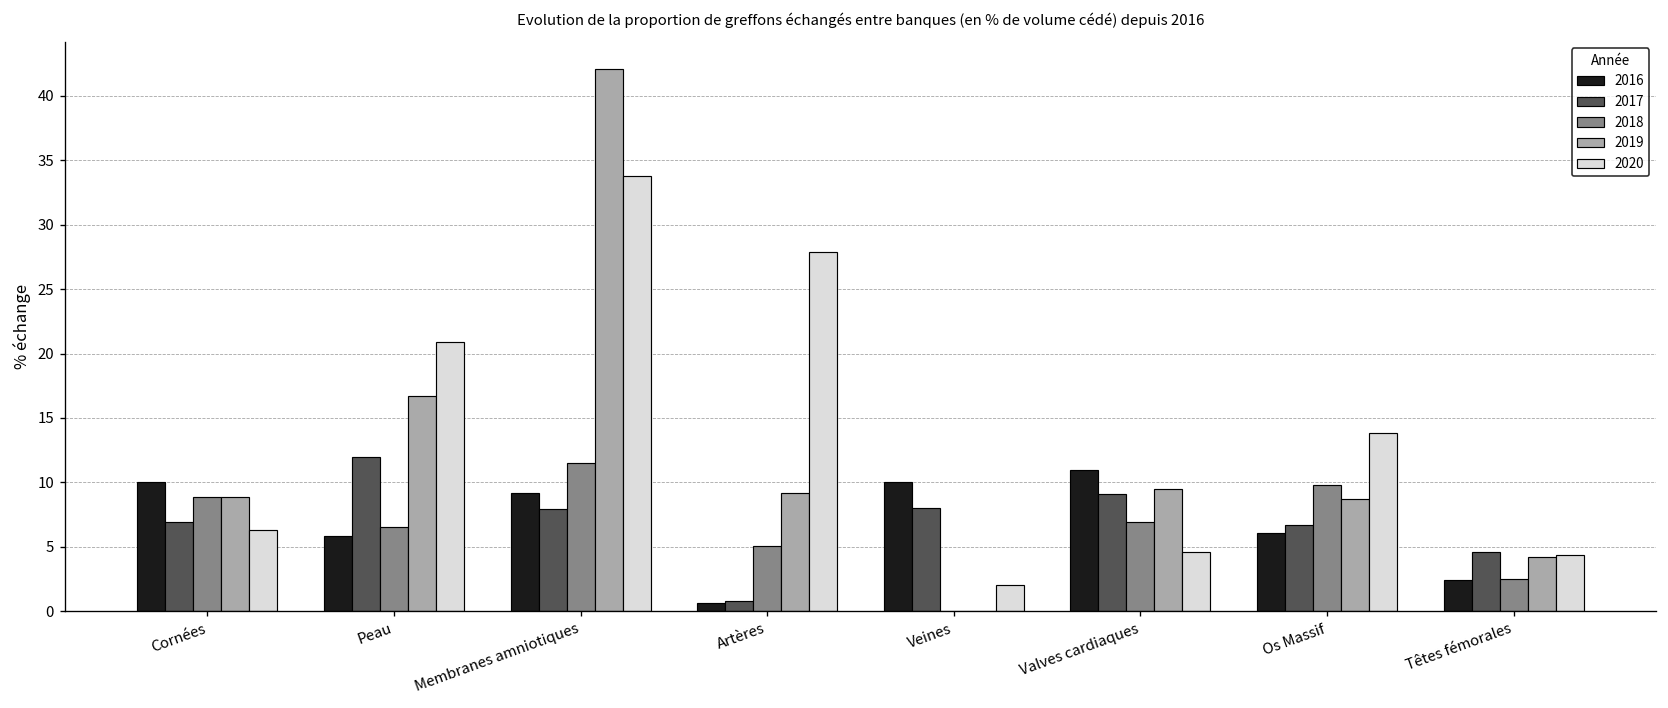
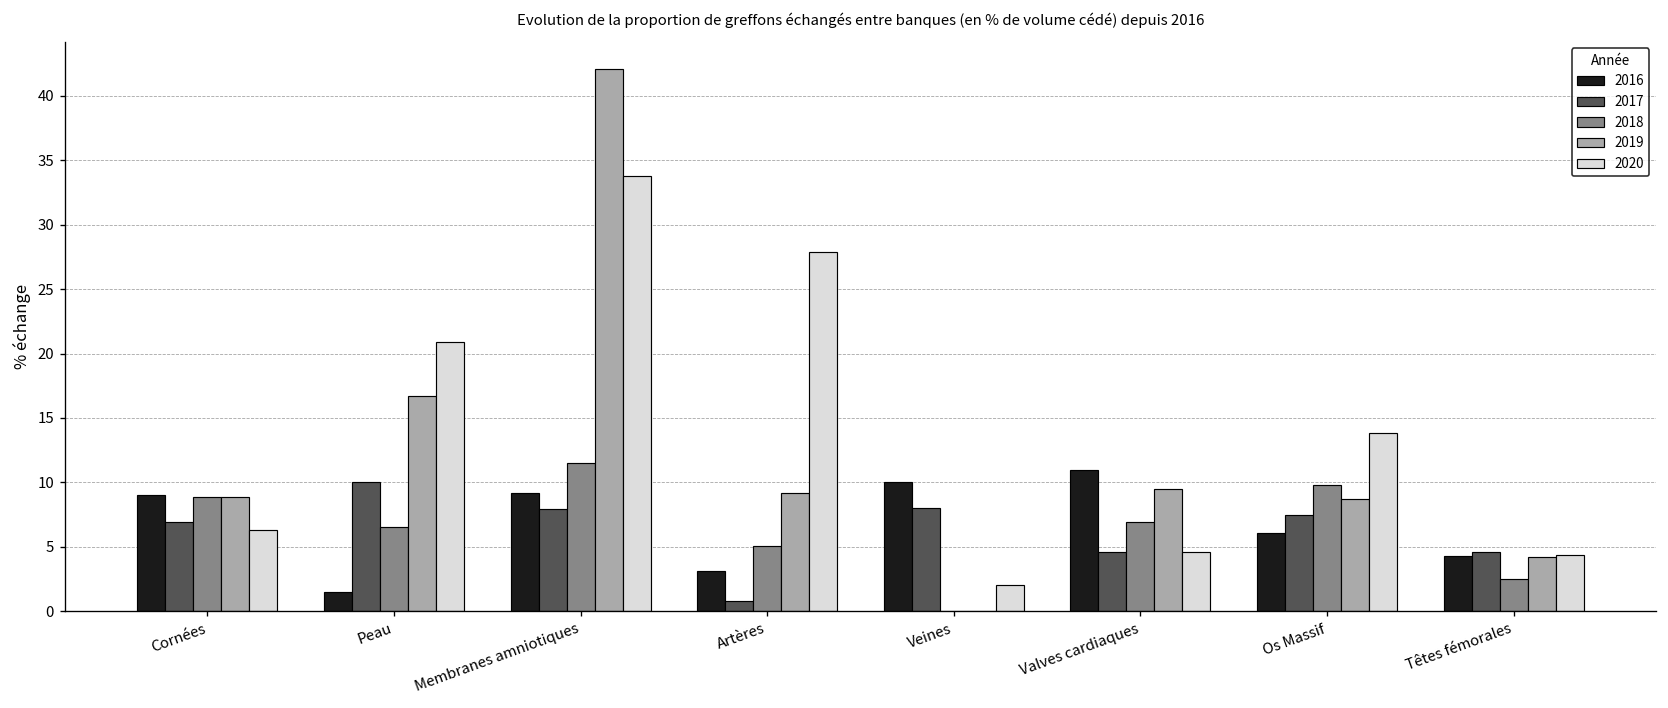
  {
    "2016": {
-     "Cornées": 10,
-     "Peau": 5.8,
+     "Cornées": 9,
+     "Peau": 1.5,
      "Membranes amniotiques": 9.2,
-     "Artères": 0.6,
+     "Artères": 3.1,
      "Veines": 10.0,
      "Valves cardiaques": 11.0,
      "Os Massif": 6.1,
-     "Têtes fémorales": 2.4
+     "Têtes fémorales": 4.3
    },
    "2017": {
      "Cornées": 6.9,
-     "Peau": 12,
+     "Peau": 10,
      "Membranes amniotiques": 7.9,
      "Artères": 0.8,
      "Veines": 8.0,
-     "Valves cardiaques": 9.1,
-     "Os Massif": 6.7,
+     "Valves cardiaques": 4.6,
+     "Os Massif": 7.5,
      "Têtes fémorales": 4.6
    },
    "2020": {
      "Cornées": 6.3,
      "Peau": 20.9,
      "Membranes amniotiques": 33.8,
      "Artères": 27.9,
      "Veines": 2.0,
      "Valves cardiaques": 4.6,
      "Os Massif": 13.8,
      "Têtes fémorales": 4.4
    }
  }
